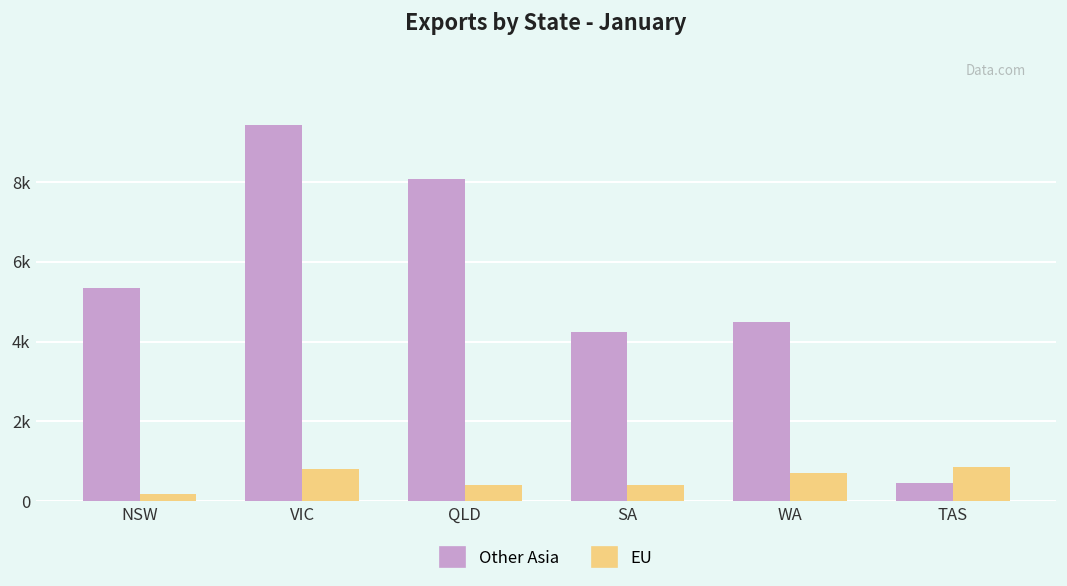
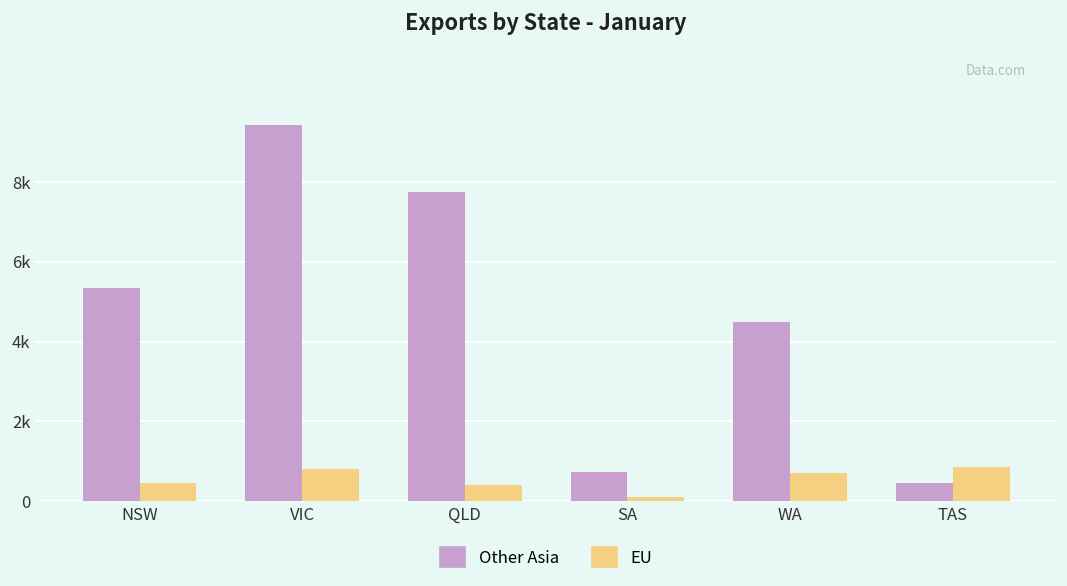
  {
    "Other Asia": {
      "NSW": 5300,
      "VIC": 9400,
-     "QLD": 8100,
-     "SA": 4200,
+     "QLD": 7800,
+     "SA": 700,
      "WA": 4500,
      "TAS": 500
    },
    "EU": {
-     "NSW": 200,
+     "NSW": 400,
      "VIC": 800,
      "QLD": 400,
-     "SA": 400,
+     "SA": 100,
      "WA": 700,
      "TAS": 900
    }
  }
